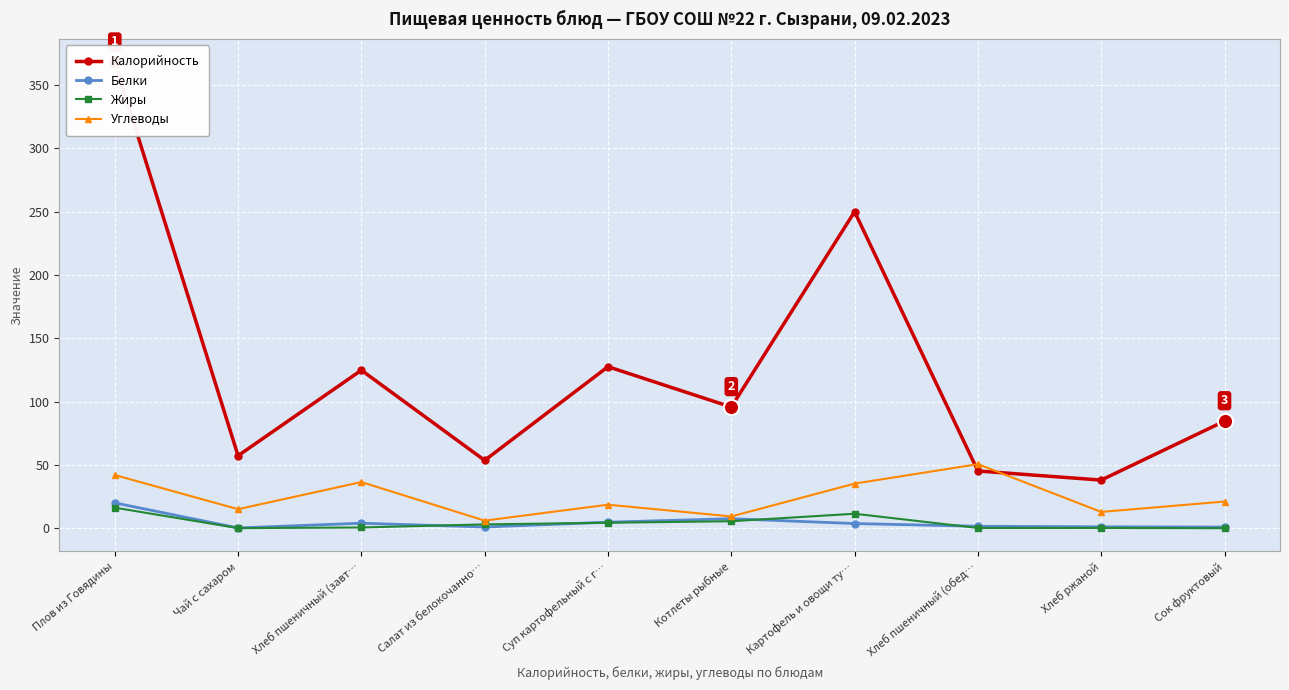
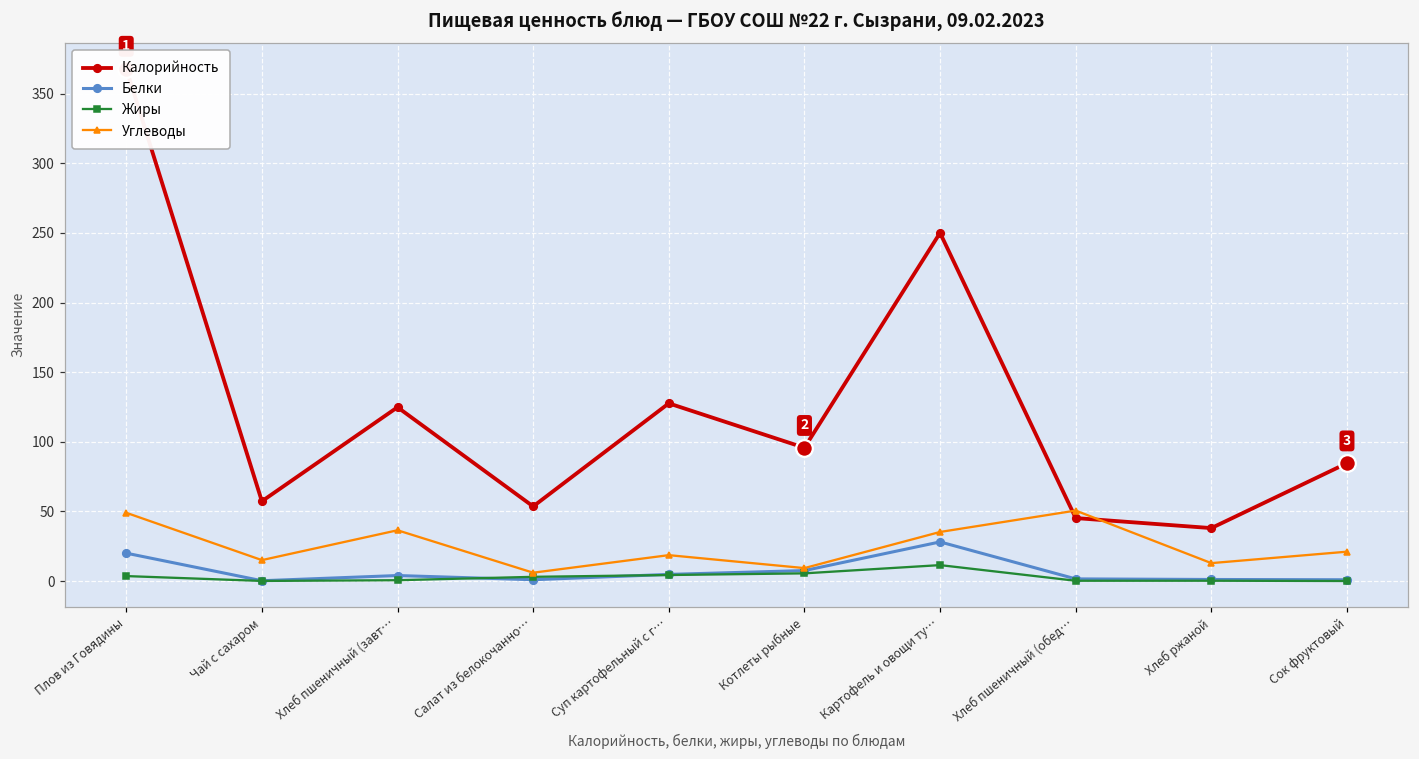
  {
    "Белки": {
      "Плов из Говядины": 20,
      "Хлеб пшеничный (завт…": 4,
      "Салат из белокочанно…": 1,
-     "Картофель и овощи ту…": 4
+     "Картофель и овощи ту…": 28
    },
    "Жиры": {
-     "Плов из Говядины": 16,
+     "Плов из Говядины": 4,
      "Хлеб пшеничный (завт…": 1,
      "Салат из белокочанно…": 3,
      "Картофель и овощи ту…": 11
    },
    "Углеводы": {
-     "Плов из Говядины": 42,
+     "Плов из Говядины": 49,
      "Чай с сахаром": 15,
      "Хлеб пшеничный (завт…": 36,
      "Салат из белокочанно…": 6,
      "Суп картофельный с г…": 19,
      "Картофель и овощи ту…": 35,
      "Хлеб пшеничный (обед…": 51,
      "Хлеб ржаной": 13,
      "Сок фруктовый": 21
    }
  }
